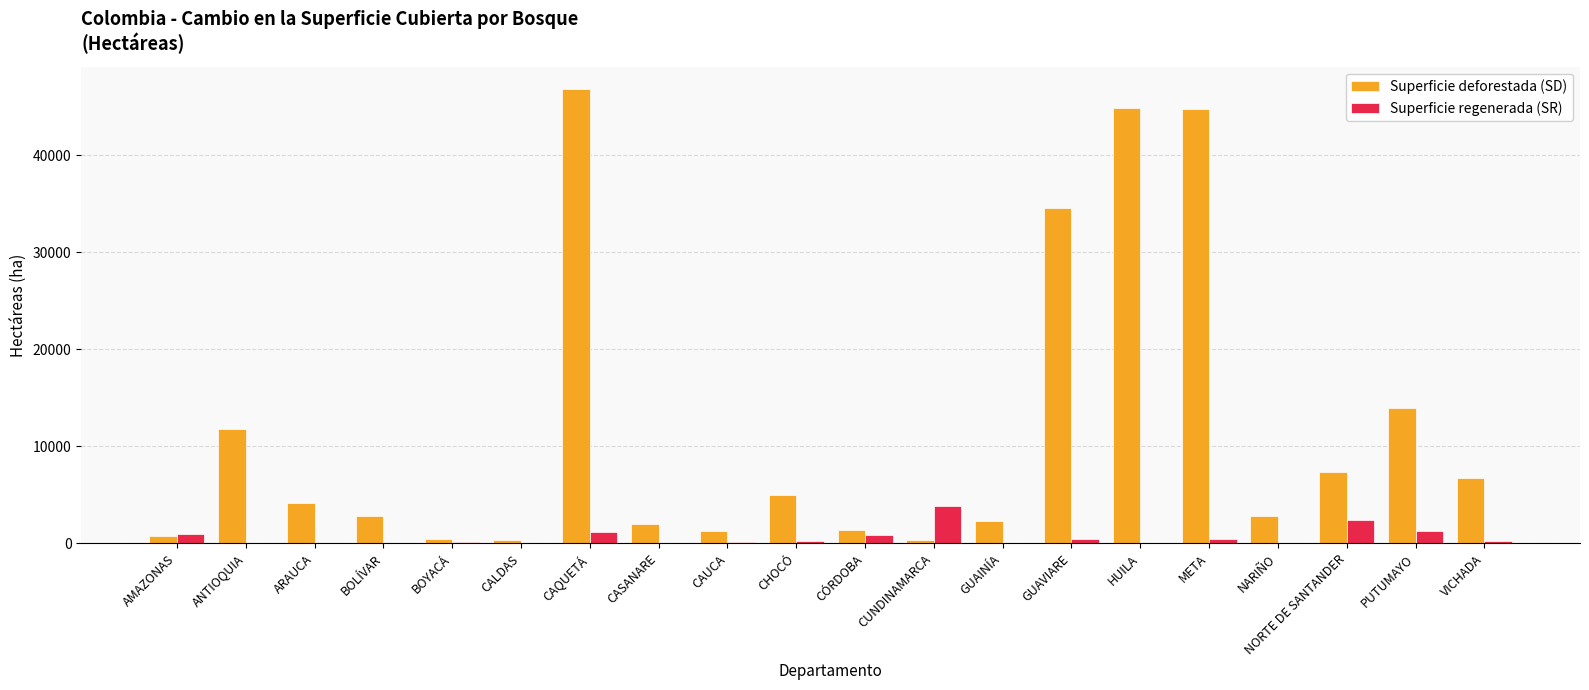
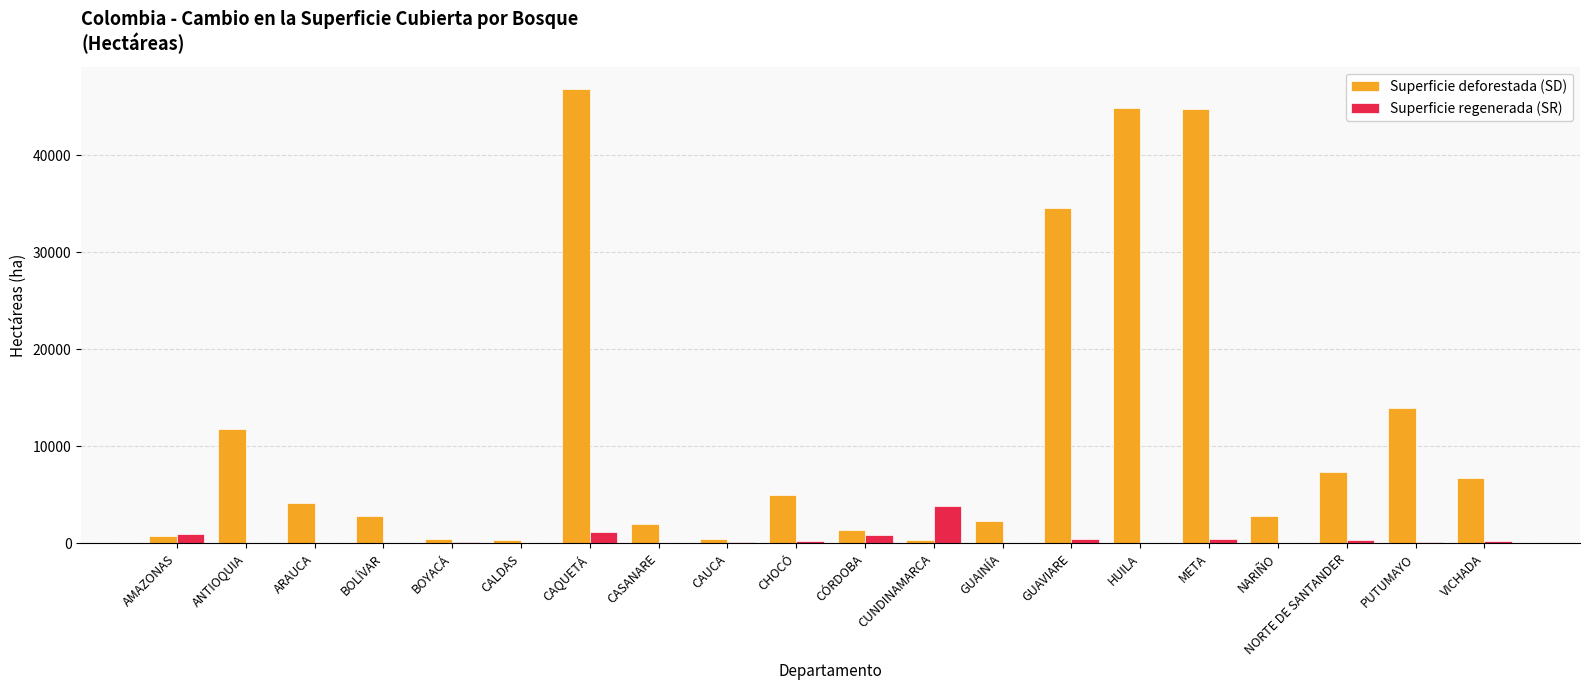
  {
    "Superficie deforestada (SD)": {
      "AMAZONAS": 1000,
      "ANTIOQUIA": 12000,
      "ARAUCA": 4000,
      "BOLÍVAR": 3000,
      "BOYACÁ": 0,
      "CALDAS": 0,
      "CAQUETÁ": 47000,
      "CASANARE": 2000,
-     "CAUCA": 1000,
+     "CAUCA": 0,
      "CHOCÓ": 5000,
      "CÓRDOBA": 1000,
      "CUNDINAMARCA": 0,
      "GUAINÍA": 2000,
      "GUAVIARE": 35000,
      "HUILA": 45000,
      "META": 45000,
      "NARIÑO": 3000,
      "NORTE DE SANTANDER": 7000,
      "PUTUMAYO": 14000,
      "VICHADA": 7000
    },
    "Superficie regenerada (SR)": {
      "AMAZONAS": 1000,
      "CAQUETÁ": 1000,
      "CÓRDOBA": 1000,
      "CUNDINAMARCA": 4000,
      "GUAVIARE": 0,
      "META": 0,
-     "NORTE DE SANTANDER": 2000,
-     "PUTUMAYO": 1000
+     "NORTE DE SANTANDER": 0,
+     "PUTUMAYO": 0
    }
  }
